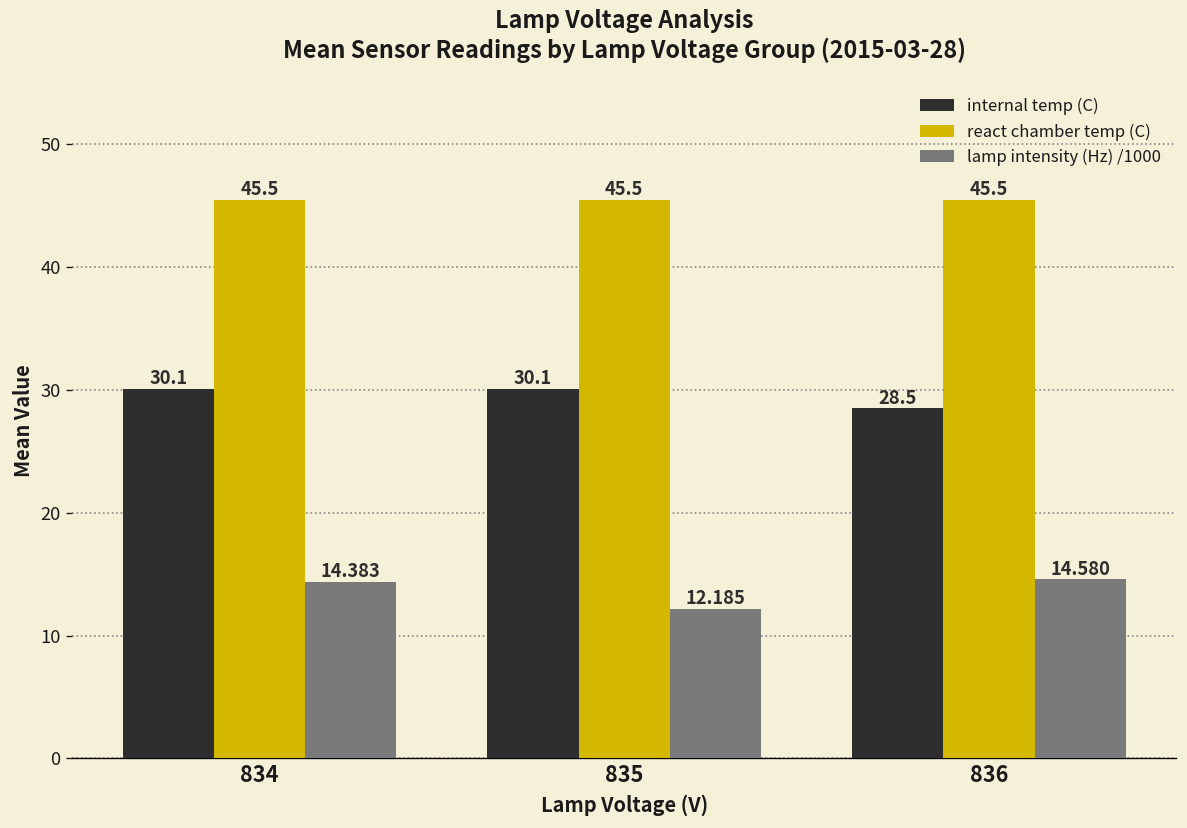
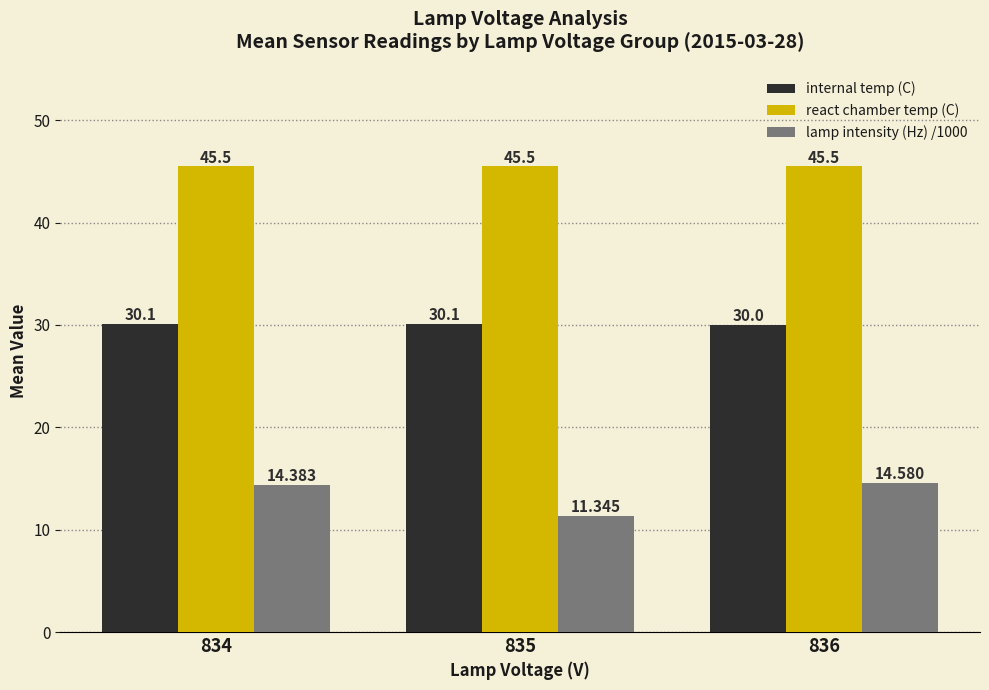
  {
    "internal temp (C)": {
      "834": 30.1,
      "835": 30.1,
-     "836": 28.5
+     "836": 30.0
    },
    "react chamber temp (C)": {
      "834": 45.5,
      "835": 45.5,
      "836": 45.5
    },
    "lamp intensity (Hz) /1000": {
      "834": 14.383,
-     "835": 12.185,
+     "835": 11.345,
      "836": 14.580
    }
  }
